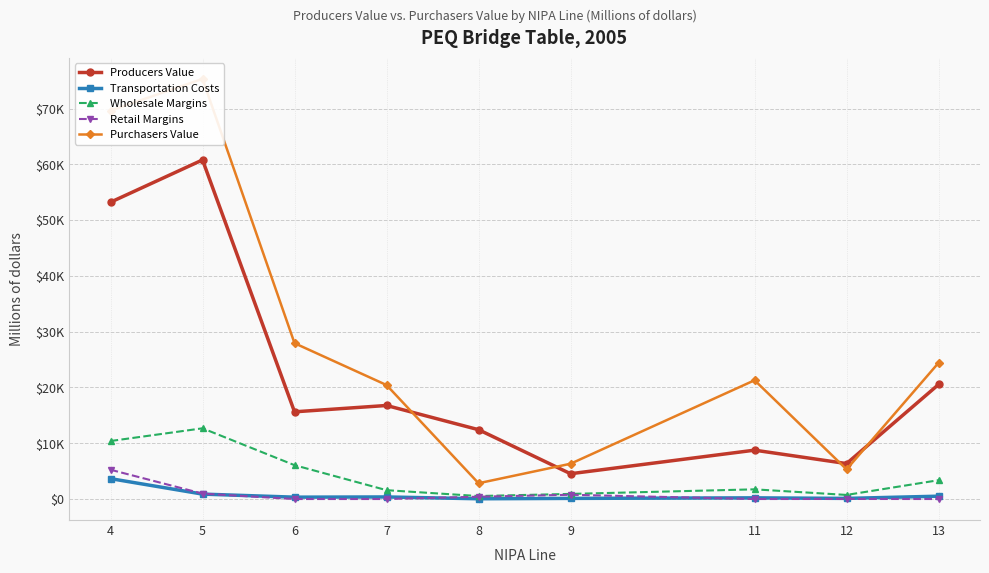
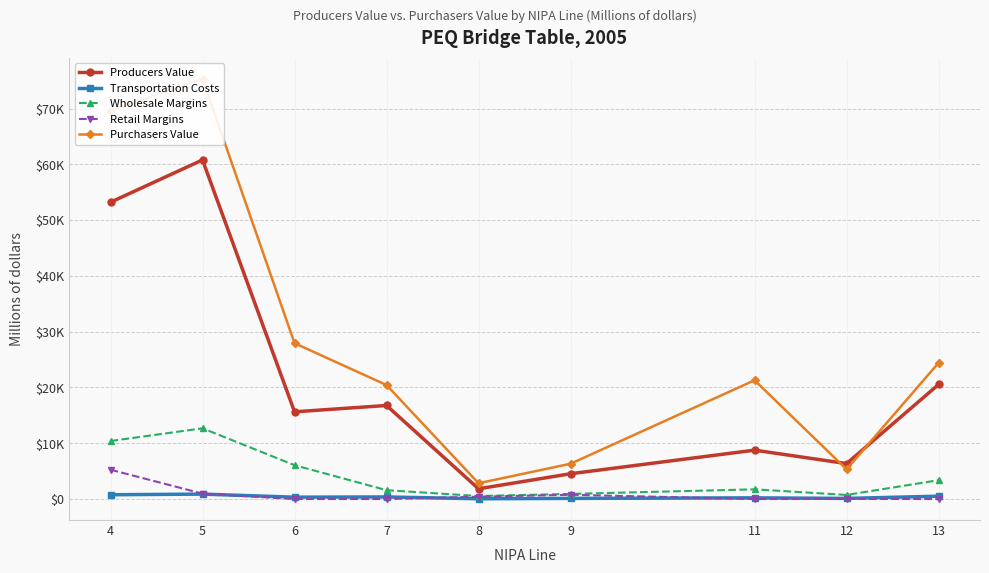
  {
    "Producers Value": {
      "4": "$53000",
      "5": "$61000",
      "6": "$16000",
      "7": "$17000",
-     "8": "$12000",
+     "8": "$2000",
      "9": "$5000",
      "11": "$9000",
      "12": "$6000",
      "13": "$21000"
    },
    "Transportation Costs": {
-     "4": "$4000",
+     "4": "$1000",
      "9": "$0",
      "13": "$1000"
    },
    "Wholesale Margins": {
      "4": "$10000",
      "5": "$13000",
      "6": "$6000",
      "7": "$2000",
      "11": "$2000",
      "12": "$1000",
      "13": "$3000"
    },
    "Retail Margins": {
      "4": "$5000",
      "13": "$0"
    },
    "Purchasers Value": {
      "6": "$28000",
      "7": "$20000",
      "8": "$3000",
      "9": "$6000",
      "11": "$21000",
      "12": "$5000",
      "13": "$24000"
    }
  }
